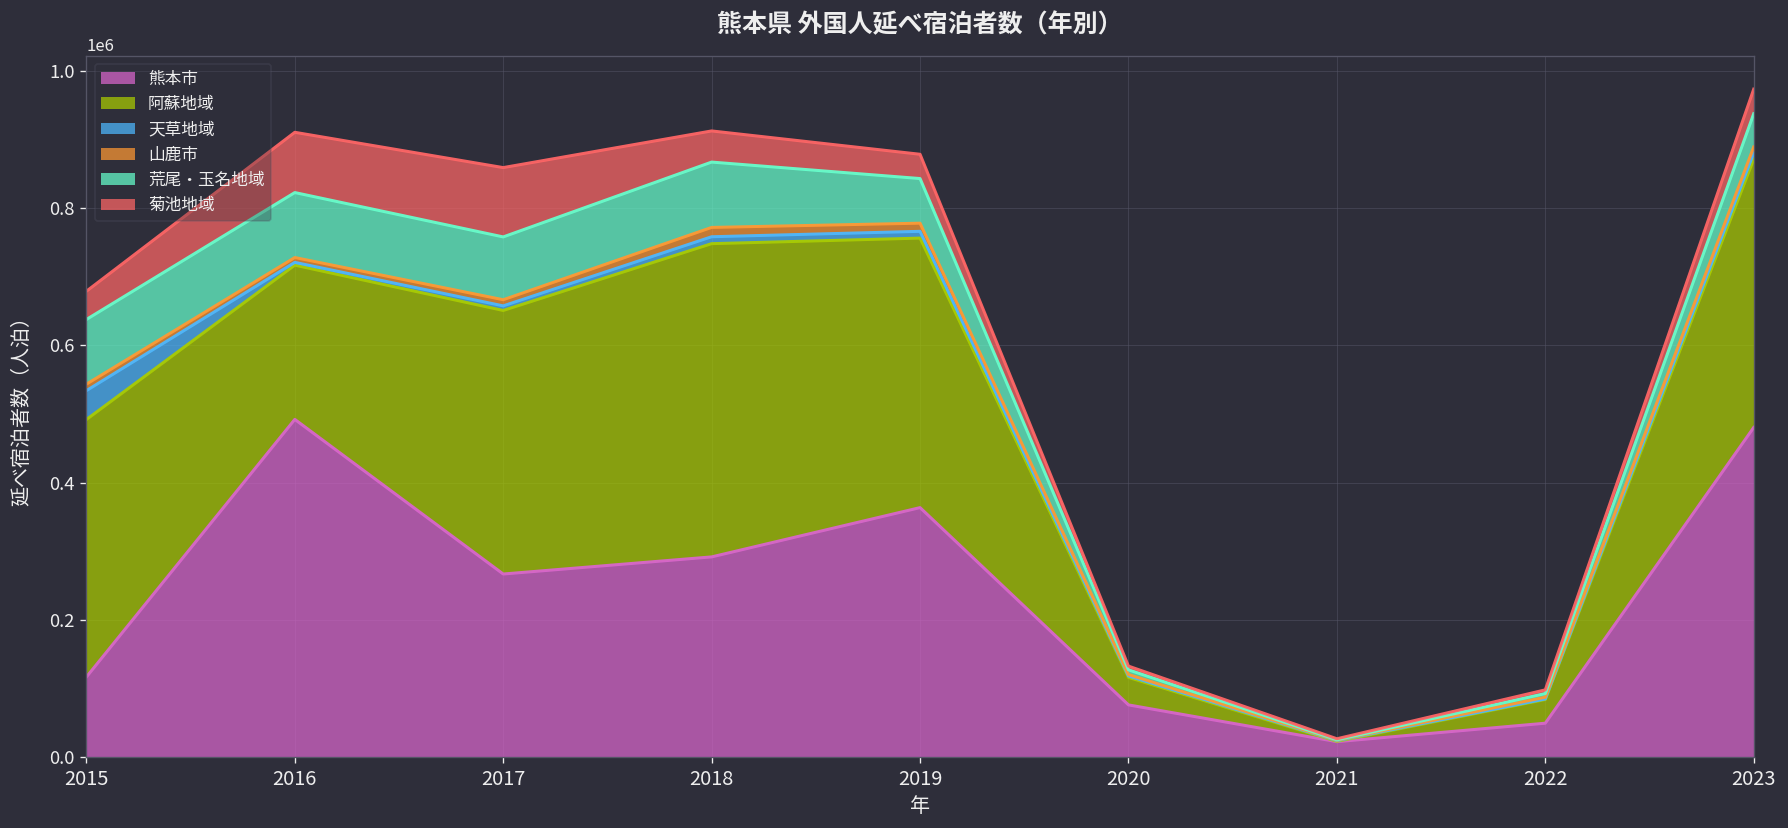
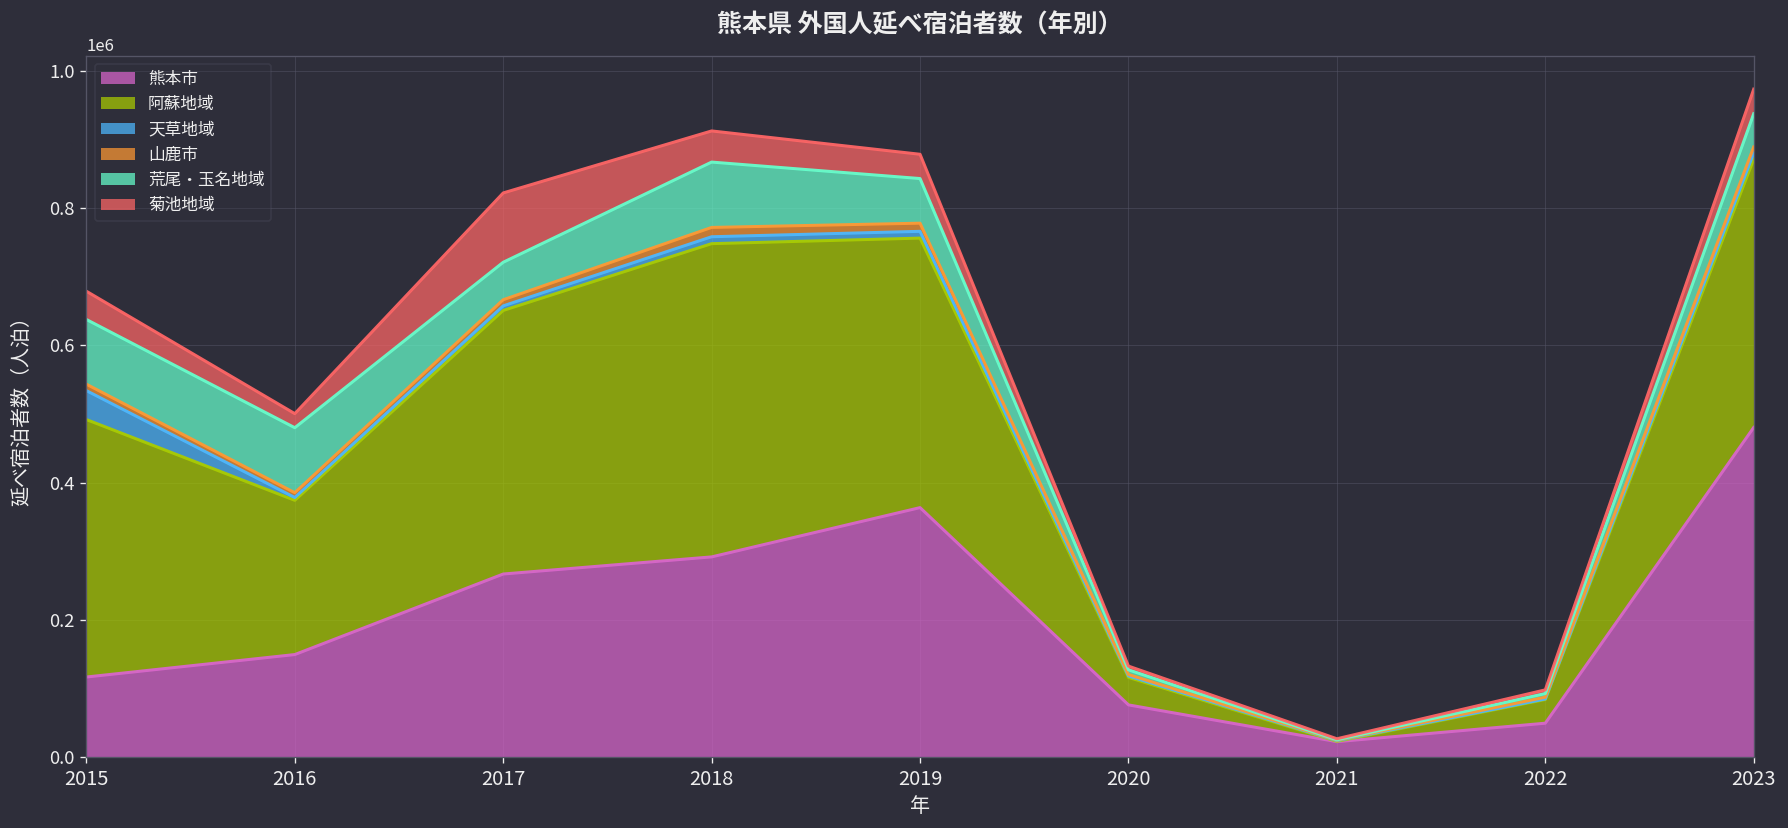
  {
    "熊本市": {
      "2015": 120000,
-     "2016": 490000,
+     "2016": 150000,
      "2017": 270000,
      "2018": 290000,
      "2019": 360000,
      "2020": 80000,
      "2022": 50000,
      "2023": 480000
    },
    "阿蘇地域": {
      "2015": 380000,
      "2017": 380000,
      "2018": 460000,
      "2019": 390000,
      "2023": 390000
    },
    "天草地域": {
      "2015": 40000,
      "2017": 10000,
      "2018": 10000,
      "2019": 10000,
      "2023": 10000
    },
    "山鹿市": {
      "2015": 10000,
      "2016": 10000,
      "2017": 10000,
      "2018": 10000,
      "2019": 10000,
      "2023": 10000
    },
    "荒尾・玉名地域": {
      "2015": 90000,
      "2016": 90000,
-     "2017": 90000,
+     "2017": 50000,
      "2018": 100000,
      "2019": 70000,
      "2020": 10000,
      "2022": 10000,
      "2023": 50000
    },
    "菊池地域": {
      "2015": 40000,
-     "2016": 90000,
+     "2016": 20000,
      "2017": 100000,
      "2018": 50000,
      "2019": 40000,
      "2020": 10000,
      "2022": 10000,
      "2023": 40000
    }
  }
